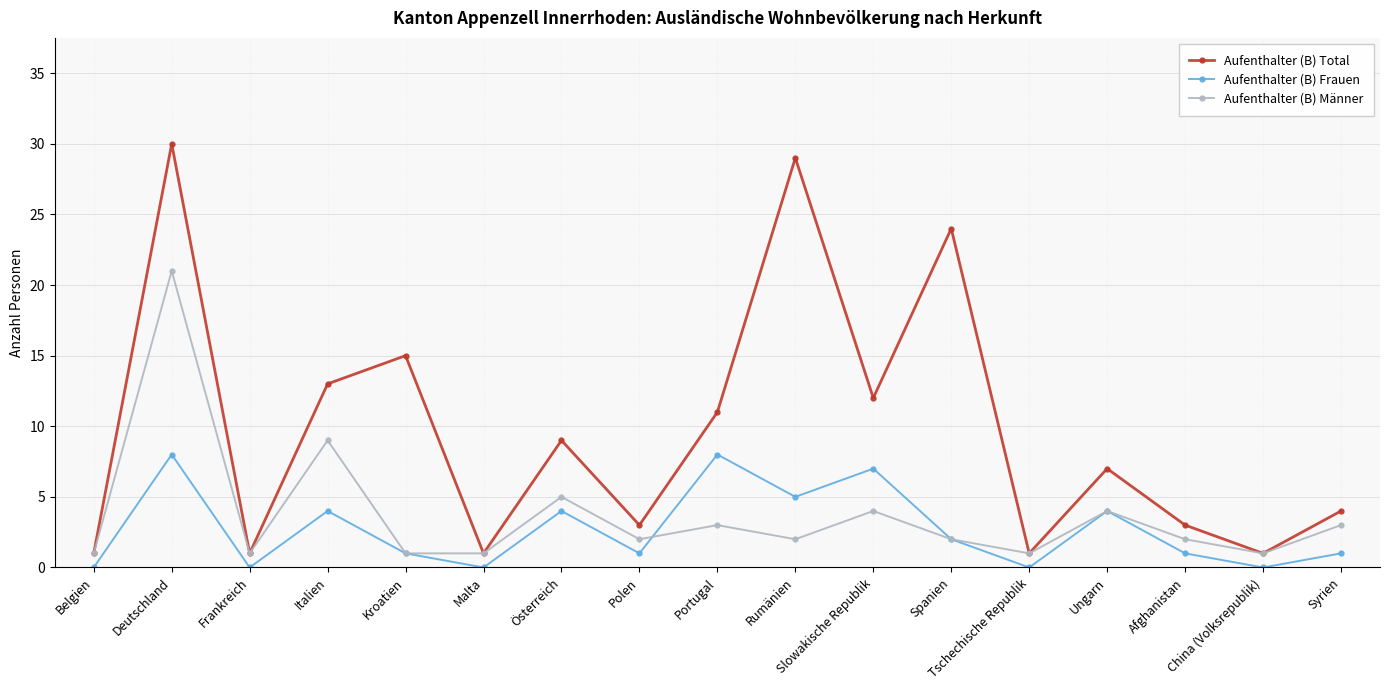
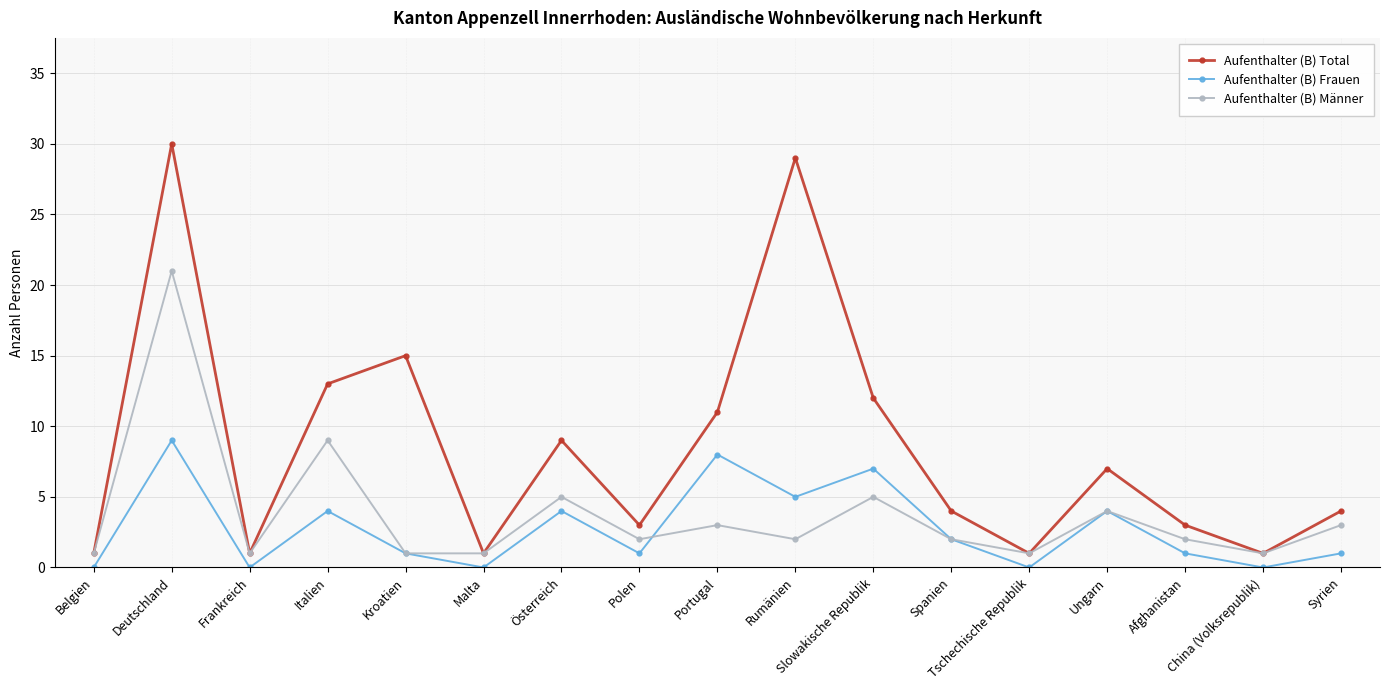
  {
    "Aufenthalter (B) Total": {
      "Deutschland": 30,
      "Italien": 13,
      "Kroatien": 15,
      "Österreich": 9,
      "Polen": 3,
      "Portugal": 11,
      "Rumänien": 29,
      "Slowakische Republik": 12,
-     "Spanien": 24,
+     "Spanien": 4,
      "Ungarn": 7,
      "Afghanistan": 3,
      "Syrien": 4
    },
    "Aufenthalter (B) Frauen": {
      "Belgien": 0,
-     "Deutschland": 8,
+     "Deutschland": 9,
      "Frankreich": 0,
      "Italien": 4,
      "Malta": 0,
      "Österreich": 4,
      "Polen": 1,
      "Portugal": 8,
      "Rumänien": 5,
      "Slowakische Republik": 7,
      "Tschechische Republik": 0,
      "Afghanistan": 1,
      "China (Volksrepublik)": 0,
      "Syrien": 1
    },
    "Aufenthalter (B) Männer": {
      "Deutschland": 21,
      "Italien": 9,
      "Österreich": 5,
      "Polen": 2,
      "Portugal": 3,
      "Rumänien": 2,
-     "Slowakische Republik": 4,
+     "Slowakische Republik": 5,
      "Afghanistan": 2,
      "Syrien": 3
    }
  }
